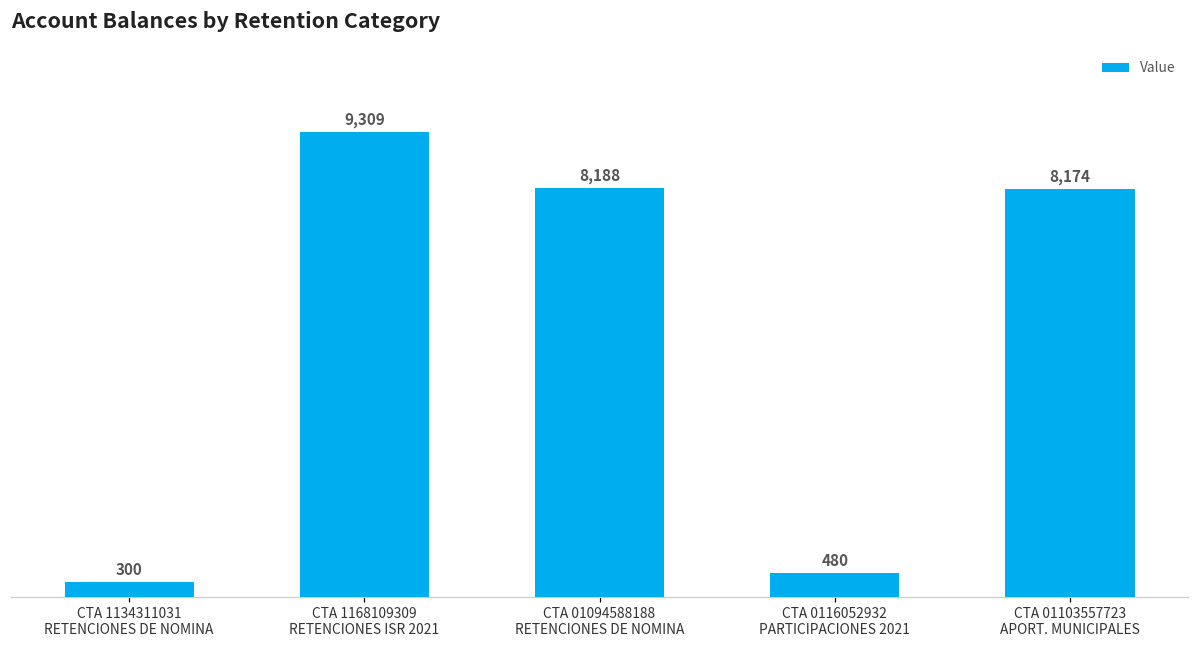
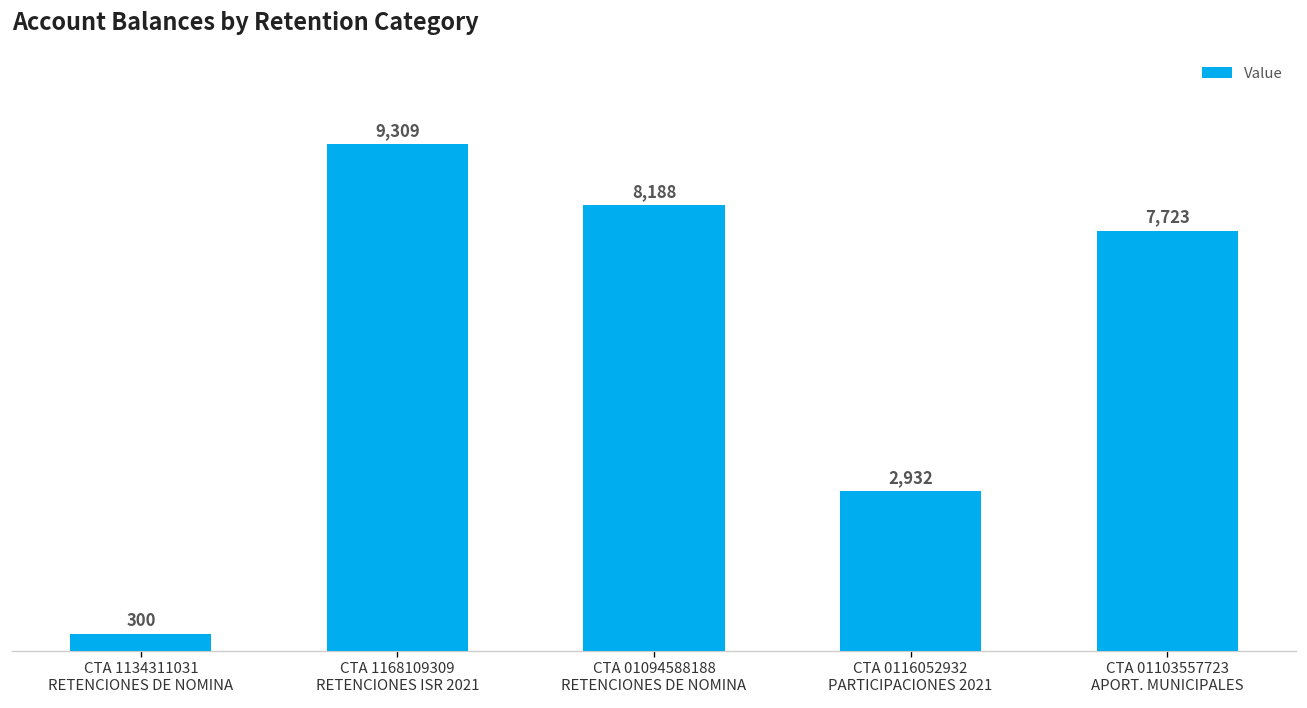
  {
    "CTA 1134311031 RETENCIONES DE NOMINA": "300",
    "CTA 1168109309 RETENCIONES ISR 2021": "9,309",
    "CTA 01094588188 RETENCIONES DE NOMINA": "8,188",
-   "CTA 0116052932 PARTICIPACIONES 2021": "480",
-   "CTA 01103557723 APORT. MUNICIPALES": "8,174"
+   "CTA 0116052932 PARTICIPACIONES 2021": "2,932",
+   "CTA 01103557723 APORT. MUNICIPALES": "7,723"
  }
